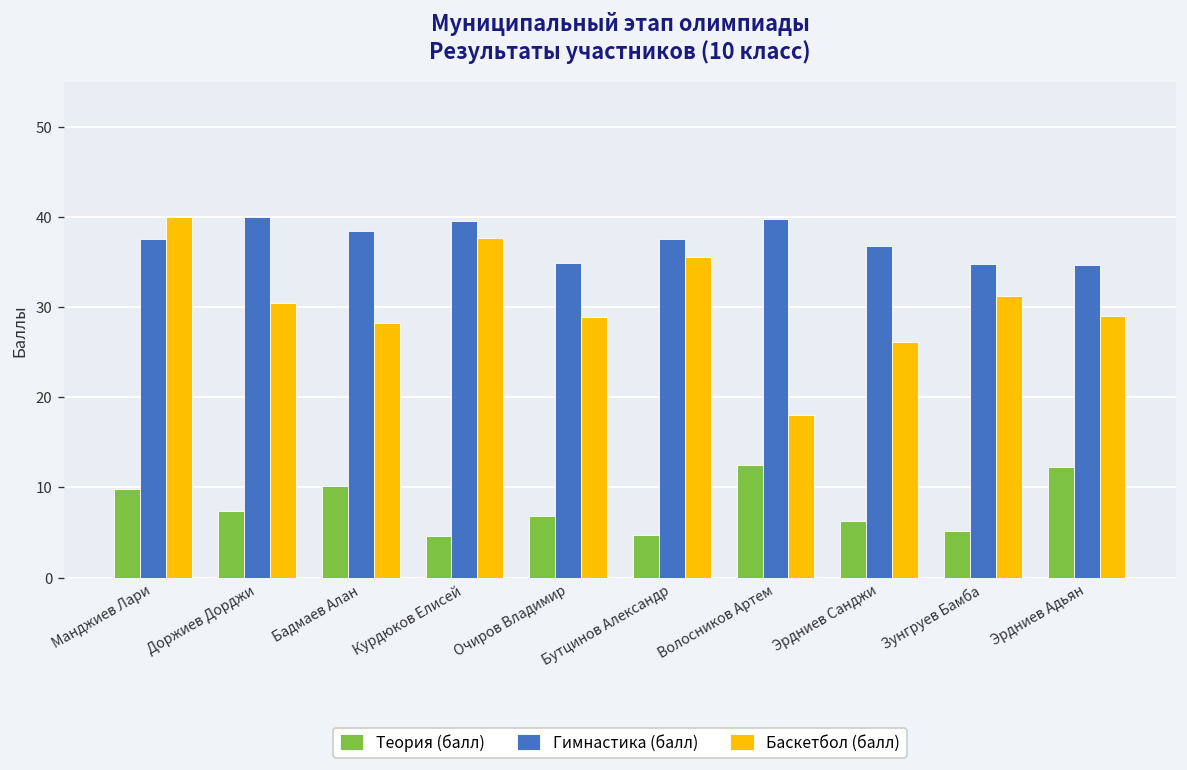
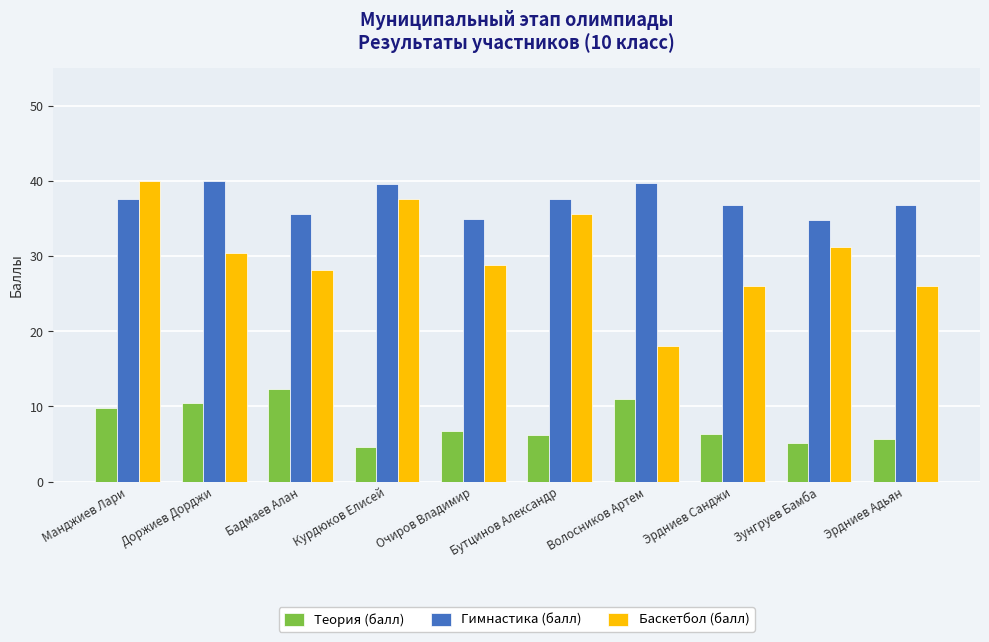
  {
    "Теория (балл)": {
      "Манджиев Лари": 10,
-     "Доржиев Дорджи": 7,
-     "Бадмаев Алан": 10,
+     "Доржиев Дорджи": 10,
+     "Бадмаев Алан": 12,
      "Курдюков Елисей": 5,
      "Очиров Владимир": 7,
-     "Бутцинов Александр": 5,
-     "Волосников Артем": 12,
+     "Бутцинов Александр": 6,
+     "Волосников Артем": 11,
      "Эрдниев Санджи": 6,
      "Зунгруев Бамба": 5,
-     "Эрдниев Адьян": 12
+     "Эрдниев Адьян": 6
    },
    "Гимнастика (балл)": {
      "Манджиев Лари": 38,
      "Доржиев Дорджи": 40,
-     "Бадмаев Алан": 38,
+     "Бадмаев Алан": 36,
      "Курдюков Елисей": 40,
      "Очиров Владимир": 35,
      "Бутцинов Александр": 38,
      "Волосников Артем": 40,
      "Эрдниев Санджи": 37,
      "Зунгруев Бамба": 35,
-     "Эрдниев Адьян": 35
+     "Эрдниев Адьян": 37
    },
    "Баскетбол (балл)": {
      "Манджиев Лари": 40,
      "Доржиев Дорджи": 30,
      "Бадмаев Алан": 28,
      "Курдюков Елисей": 38,
      "Очиров Владимир": 29,
      "Бутцинов Александр": 36,
      "Волосников Артем": 18,
      "Эрдниев Санджи": 26,
      "Зунгруев Бамба": 31,
-     "Эрдниев Адьян": 29
+     "Эрдниев Адьян": 26
    }
  }
